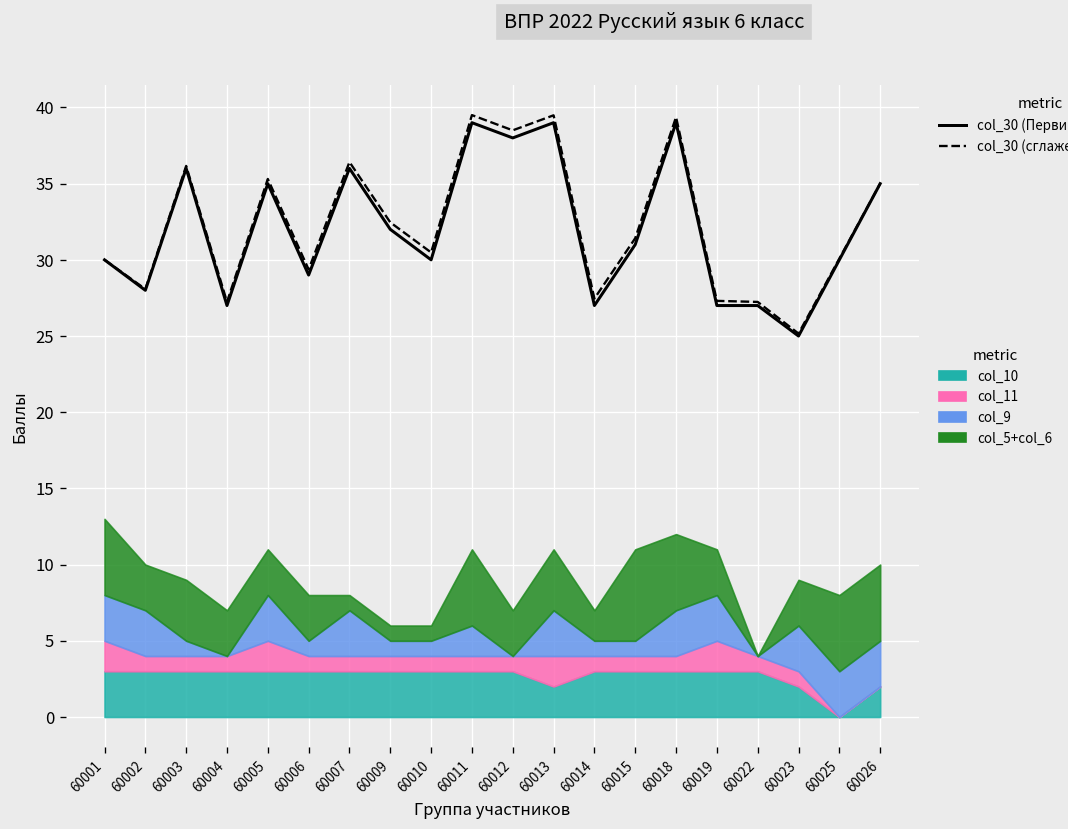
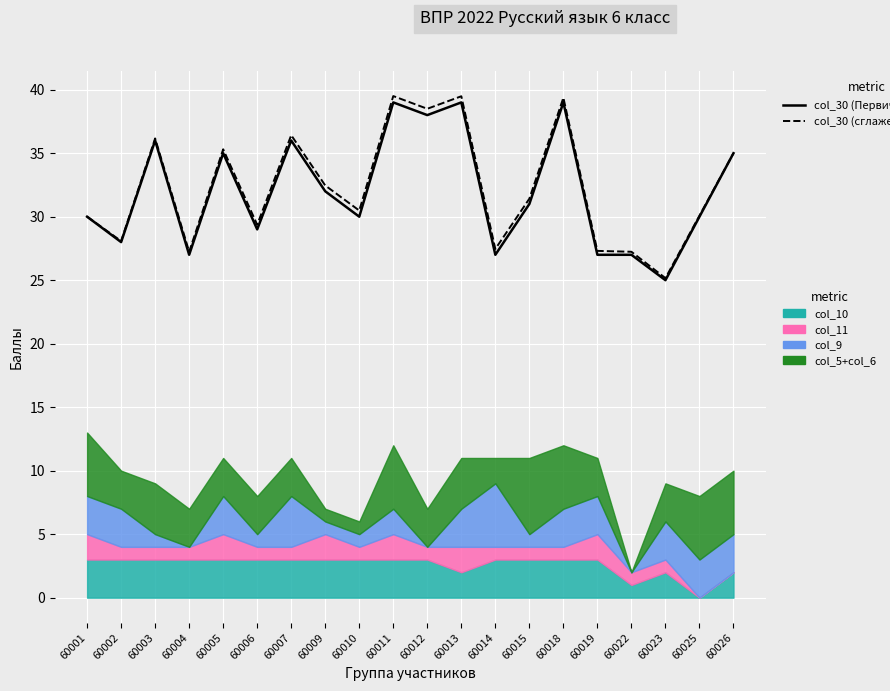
  {
    "col_10": {
      "60001": 3,
      "60002": 3,
      "60003": 3,
      "60004": 3,
      "60005": 3,
      "60006": 3,
      "60007": 3,
      "60009": 3,
      "60010": 3,
      "60011": 3,
      "60012": 3,
      "60013": 2,
      "60014": 3,
      "60015": 3,
      "60018": 3,
      "60019": 3,
-     "60022": 3,
+     "60022": 1,
      "60023": 2
    },
    "col_11": {
-     "60009": 1,
-     "60011": 1
+     "60009": 2,
+     "60011": 2
    },
    "col_9": {
      "60001": 3,
      "60002": 3,
      "60003": 1,
      "60005": 3,
      "60006": 1,
-     "60007": 3,
+     "60007": 4,
      "60009": 1,
      "60010": 1,
      "60011": 2,
      "60013": 3,
-     "60014": 1,
+     "60014": 5,
      "60015": 1,
      "60018": 3,
      "60019": 3,
      "60023": 3,
      "60025": 3,
      "60026": 3
    },
    "col_5+col_6": {
      "60001": 5,
      "60002": 3,
      "60003": 4,
      "60004": 3,
      "60005": 3,
      "60006": 3,
-     "60007": 1,
+     "60007": 3,
      "60009": 1,
      "60010": 1,
      "60011": 5,
      "60012": 3,
      "60013": 4,
      "60014": 2,
      "60015": 6,
      "60018": 5,
      "60019": 3,
      "60023": 3,
      "60025": 5,
      "60026": 5
    }
  }
